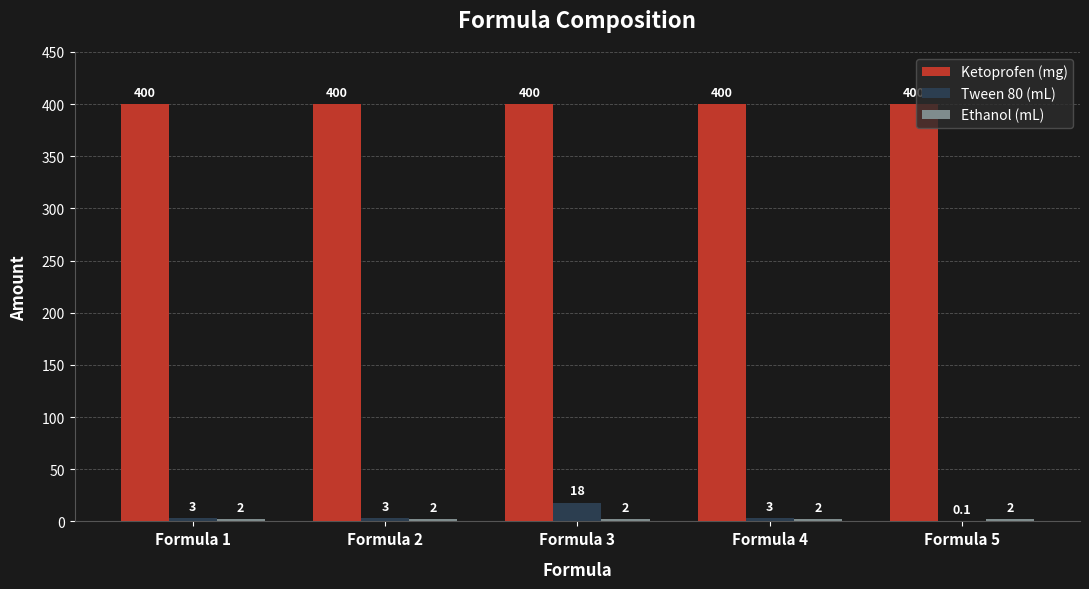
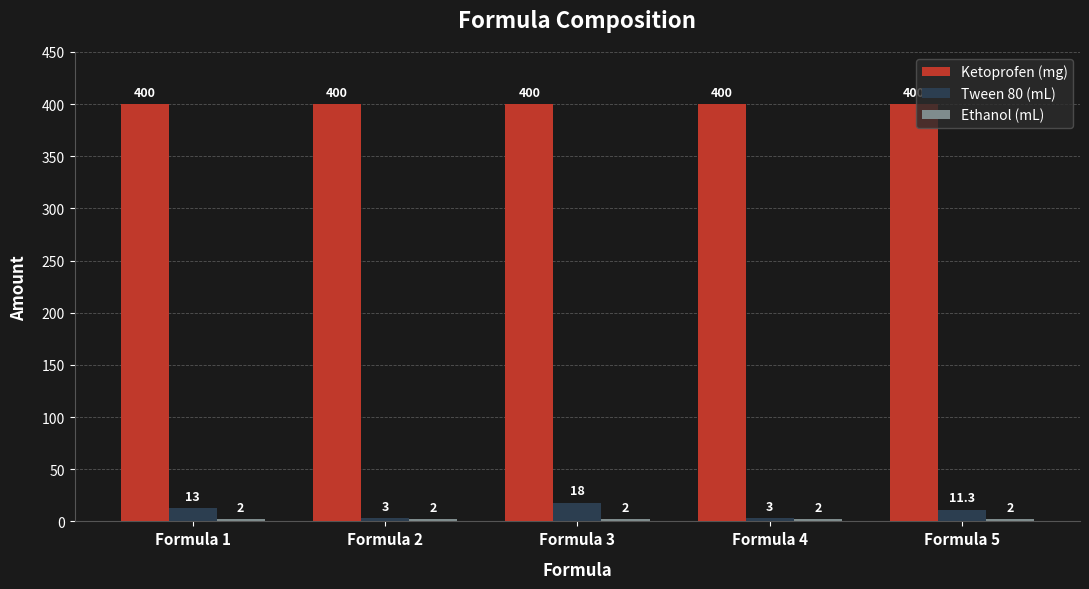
  {
    "Ketoprofen (mg)": {
      "Formula 1": 400,
      "Formula 2": 400,
      "Formula 3": 400,
      "Formula 4": 400
    },
    "Tween 80 (mL)": {
-     "Formula 1": 3,
+     "Formula 1": 13,
      "Formula 2": 3,
      "Formula 3": 18,
      "Formula 4": 3,
-     "Formula 5": 0.1
+     "Formula 5": 11.3
    },
    "Ethanol (mL)": {
      "Formula 1": 2,
      "Formula 2": 2,
      "Formula 3": 2,
      "Formula 4": 2,
      "Formula 5": 2
    }
  }
